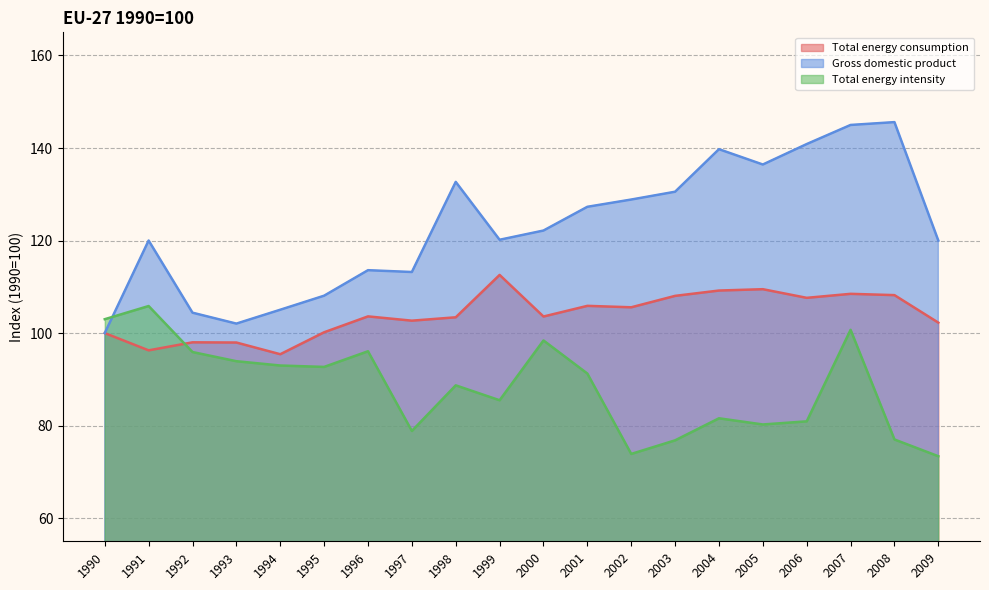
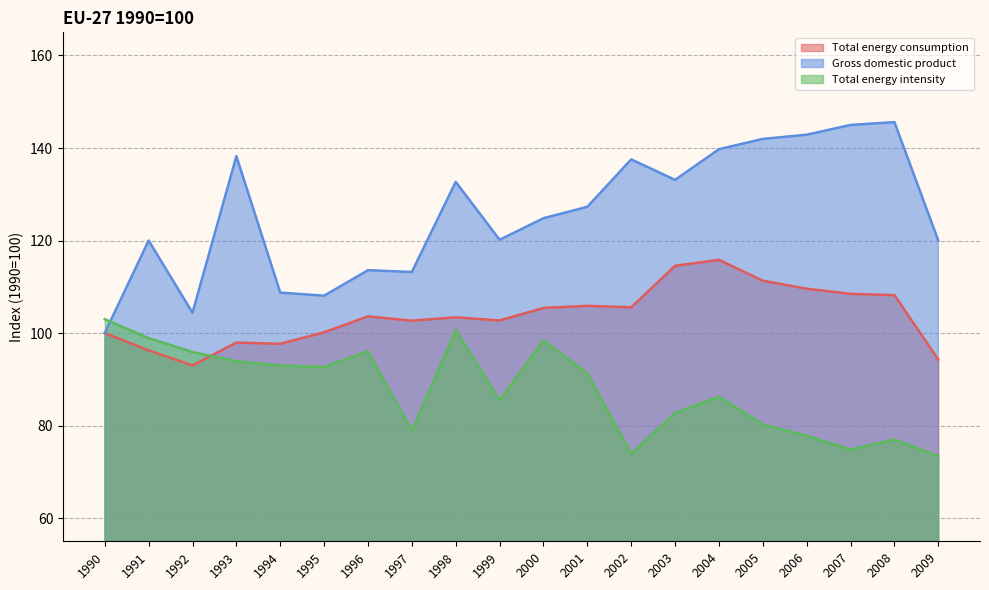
  {
    "Total energy consumption": {
      "1991": 96,
-     "1992": 98,
+     "1992": 93,
      "1993": 98,
-     "1994": 95,
+     "1994": 98,
      "1995": 100,
      "1996": 104,
      "1997": 103,
      "1998": 103,
-     "1999": 113,
-     "2000": 104,
+     "1999": 103,
+     "2000": 105,
      "2001": 106,
      "2002": 106,
-     "2003": 108,
-     "2004": 109,
-     "2005": 109,
-     "2006": 108,
+     "2003": 115,
+     "2004": 116,
+     "2005": 111,
+     "2006": 110,
      "2007": 108,
      "2008": 108,
-     "2009": 102
+     "2009": 94
    },
    "Gross domestic product": {
      "1991": 120,
      "1992": 104,
-     "1993": 102,
-     "1994": 105,
+     "1993": 138,
+     "1994": 109,
      "1995": 108,
      "1996": 114,
      "1997": 113,
      "1998": 133,
      "1999": 120,
-     "2000": 122,
+     "2000": 125,
      "2001": 127,
-     "2002": 129,
-     "2003": 131,
+     "2002": 138,
+     "2003": 133,
      "2004": 140,
-     "2005": 136,
-     "2006": 141,
+     "2005": 142,
+     "2006": 143,
      "2007": 145,
      "2008": 146,
      "2009": 120
    },
    "Total energy intensity": {
      "1990": 103,
-     "1991": 106,
+     "1991": 99,
      "1992": 96,
      "1993": 94,
      "1994": 93,
      "1995": 93,
      "1996": 96,
      "1997": 79,
-     "1998": 89,
+     "1998": 101,
      "1999": 85,
      "2000": 98,
      "2001": 91,
      "2002": 74,
-     "2003": 77,
-     "2004": 82,
+     "2003": 83,
+     "2004": 86,
      "2005": 80,
-     "2006": 81,
-     "2007": 101,
+     "2006": 78,
+     "2007": 75,
      "2008": 77,
      "2009": 73
    }
  }
